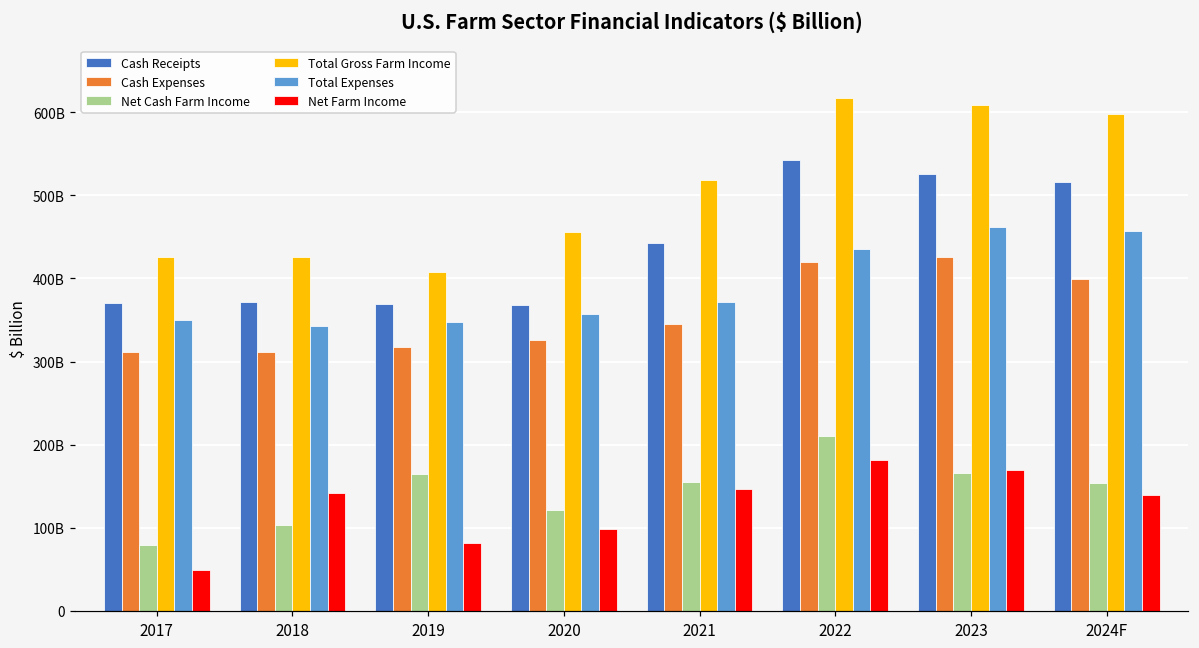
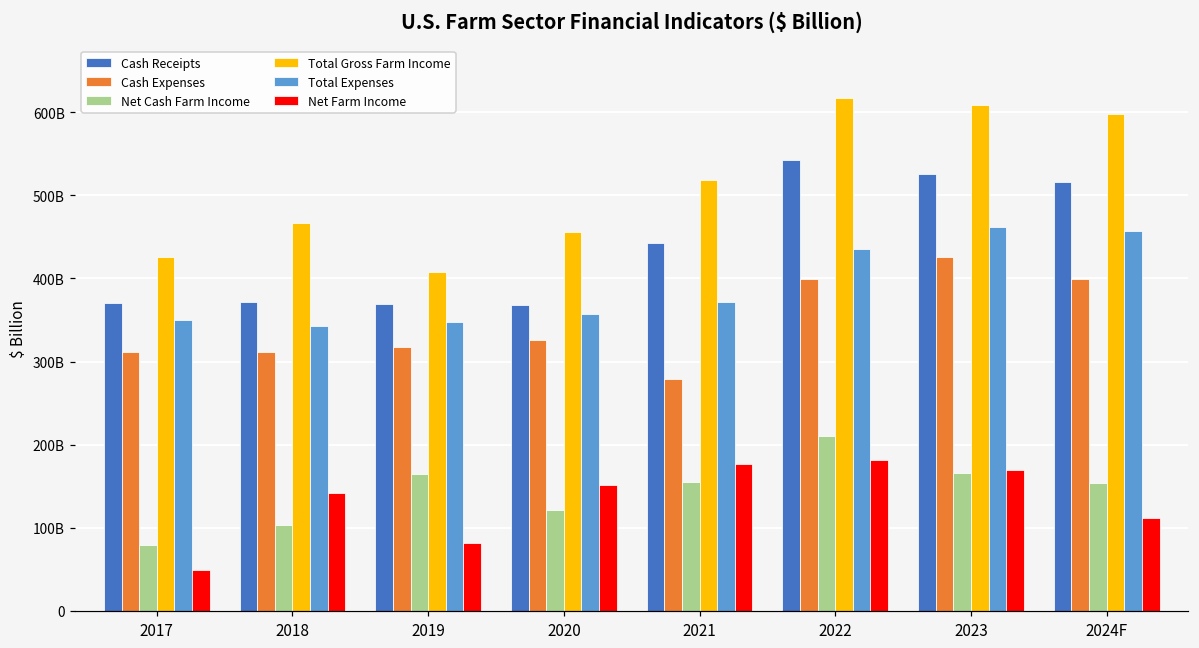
  {
    "Cash Expenses": {
      "2017": 310000000000,
      "2018": 310000000000,
      "2019": 320000000000,
      "2020": 330000000000,
-     "2021": 350000000000,
-     "2022": 420000000000,
+     "2021": 280000000000,
+     "2022": 400000000000,
      "2023": 430000000000,
      "2024F": 400000000000
    },
    "Net Cash Farm Income": {
      "2017": 80000000000,
      "2018": 100000000000,
      "2019": 160000000000,
      "2020": 120000000000,
      "2021": 160000000000,
      "2022": 210000000000,
      "2023": 170000000000,
      "2024F": 150000000000
    },
    "Total Gross Farm Income": {
      "2017": 430000000000,
-     "2018": 430000000000,
+     "2018": 470000000000,
      "2019": 410000000000,
      "2020": 460000000000,
      "2021": 520000000000,
      "2022": 620000000000,
      "2023": 610000000000,
      "2024F": 600000000000
    },
    "Net Farm Income": {
      "2017": 50000000000,
      "2018": 140000000000,
      "2019": 80000000000,
-     "2020": 100000000000,
-     "2021": 150000000000,
+     "2020": 150000000000,
+     "2021": 180000000000,
      "2022": 180000000000,
      "2023": 170000000000,
-     "2024F": 140000000000
+     "2024F": 110000000000
    }
  }
